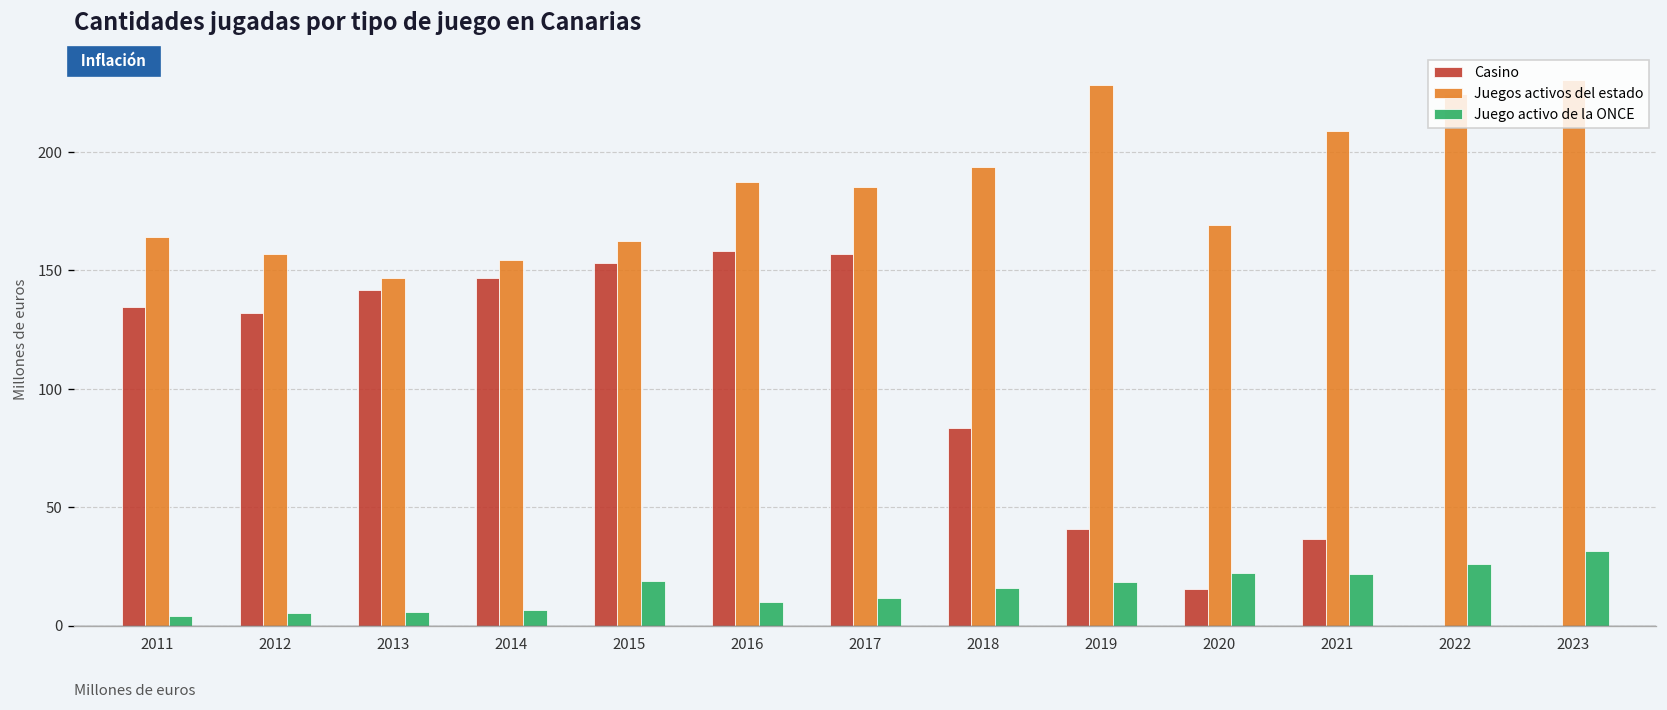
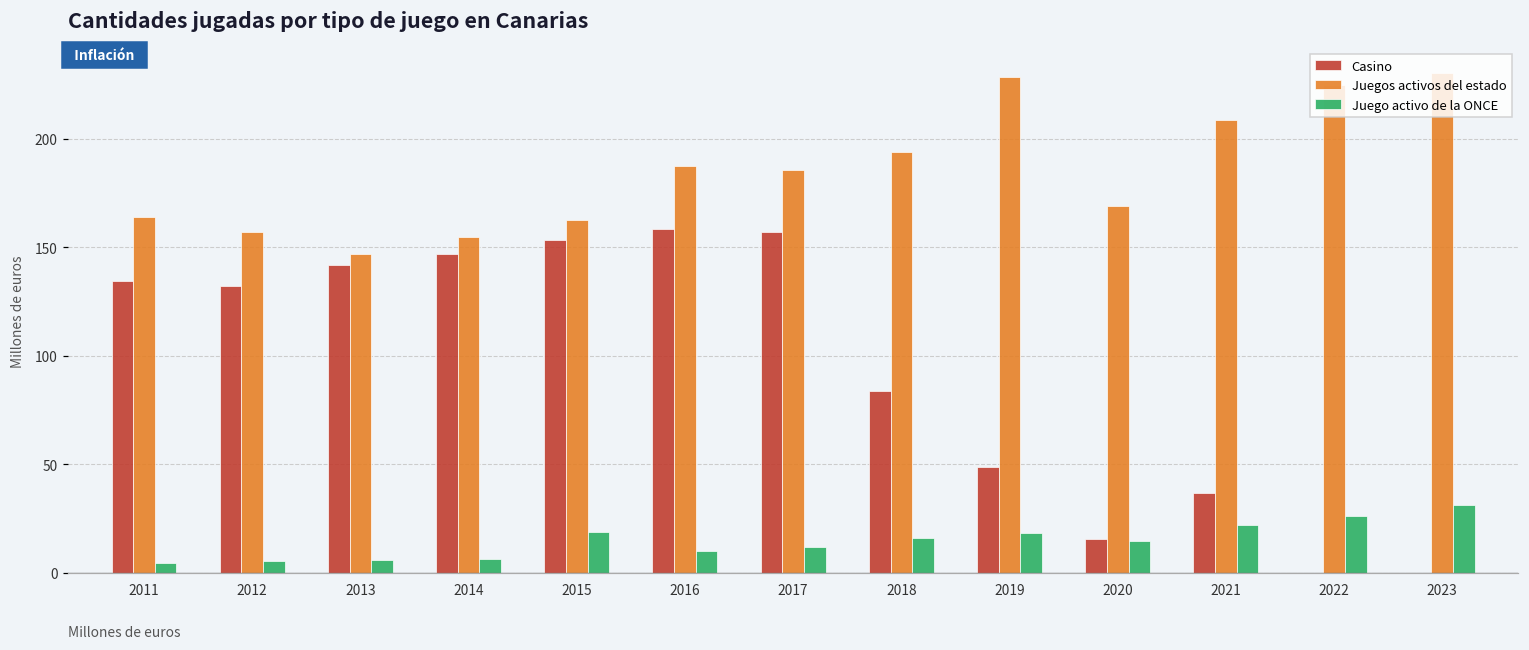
  {
    "Casino": {
      "2011": 135,
      "2012": 132,
      "2013": 142,
      "2014": 147,
      "2015": 153,
      "2016": 158,
      "2017": 157,
      "2018": 84,
-     "2019": 41,
+     "2019": 49,
      "2020": 15,
      "2021": 37,
      "2022": 0,
      "2023": 0
    },
    "Juegos activos del estado": {
      "2011": 164,
      "2012": 157,
      "2013": 147,
      "2014": 155,
      "2015": 162,
      "2016": 188,
      "2017": 185,
      "2018": 194,
      "2019": 228,
      "2020": 169,
      "2021": 209
    },
    "Juego activo de la ONCE": {
      "2011": 4,
      "2012": 5,
      "2013": 6,
      "2014": 6,
      "2015": 19,
      "2016": 10,
      "2017": 12,
      "2018": 16,
      "2019": 18,
-     "2020": 22,
+     "2020": 15,
      "2021": 22,
      "2022": 26,
      "2023": 31
    }
  }
